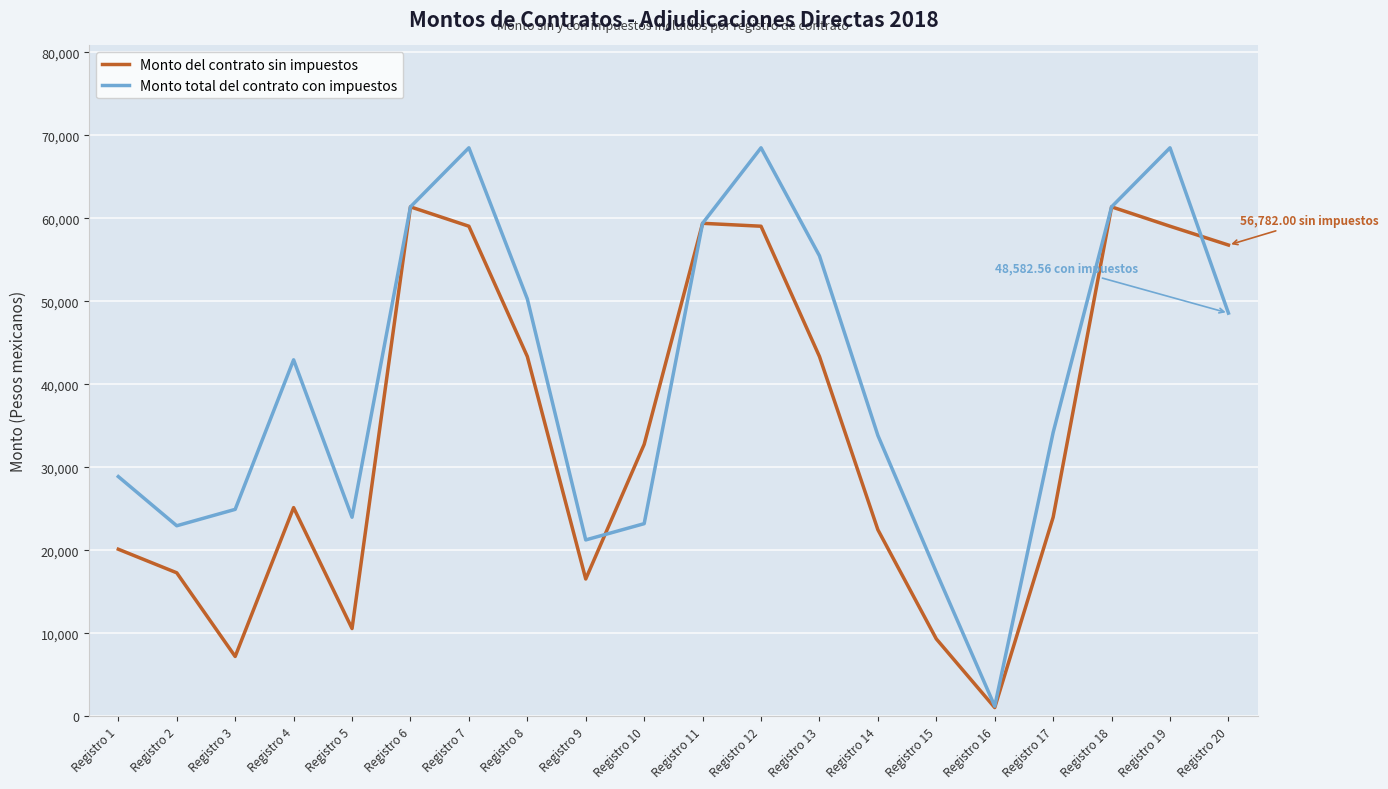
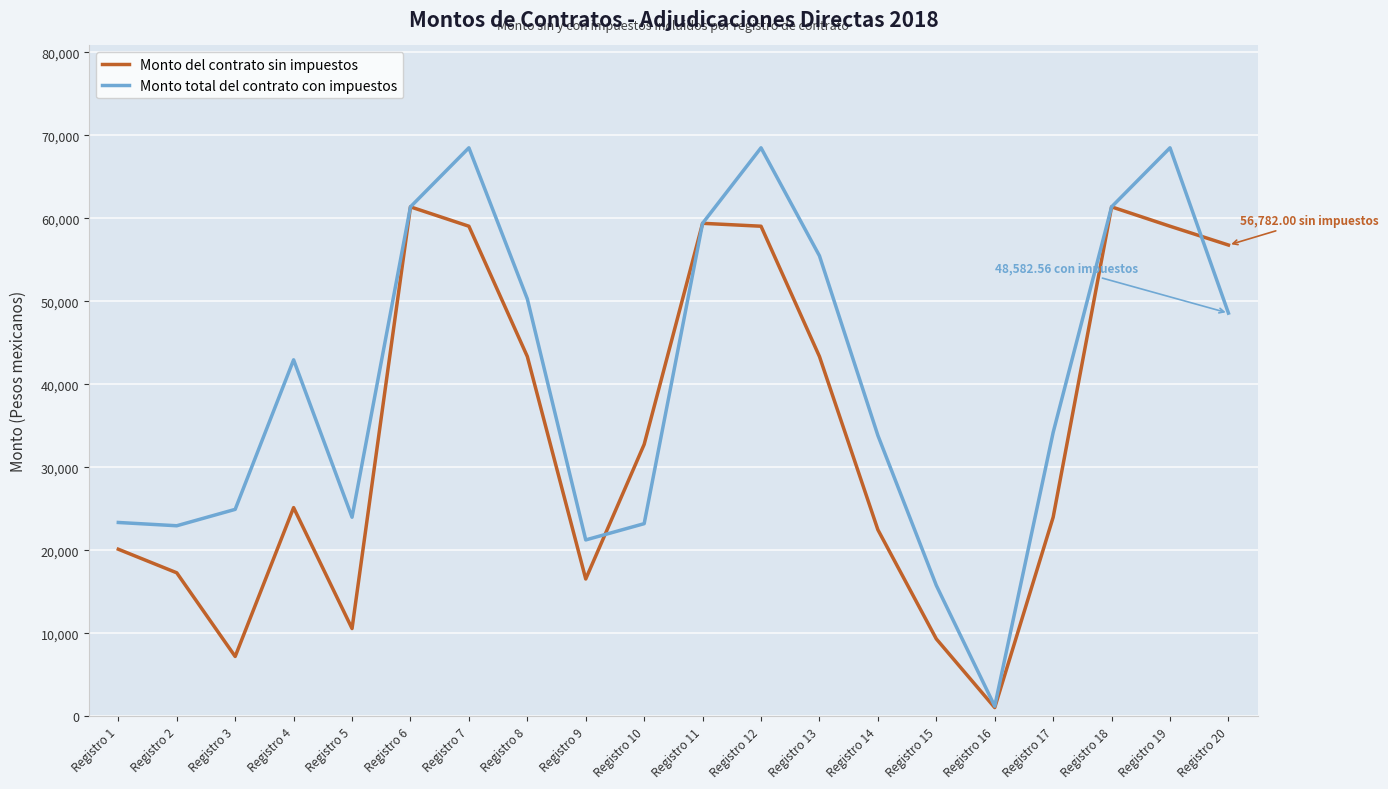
  {
    "Monto del contrato sin impuestos": {
      "Registro 20": "56,782.00"
    },
    "Monto total del contrato con impuestos": {
-     "Registro 1": "29,000",
+     "Registro 1": "23,000",
      "Registro 2": "23,000",
      "Registro 3": "25,000",
      "Registro 4": "43,000",
      "Registro 5": "24,000",
      "Registro 7": "68,000",
      "Registro 8": "50,000",
      "Registro 9": "21,000",
      "Registro 10": "23,000",
      "Registro 12": "68,000",
      "Registro 13": "55,000",
      "Registro 14": "34,000",
-     "Registro 15": "17,000",
+     "Registro 15": "16,000",
      "Registro 17": "34,000",
      "Registro 19": "68,000"
    }
  }
